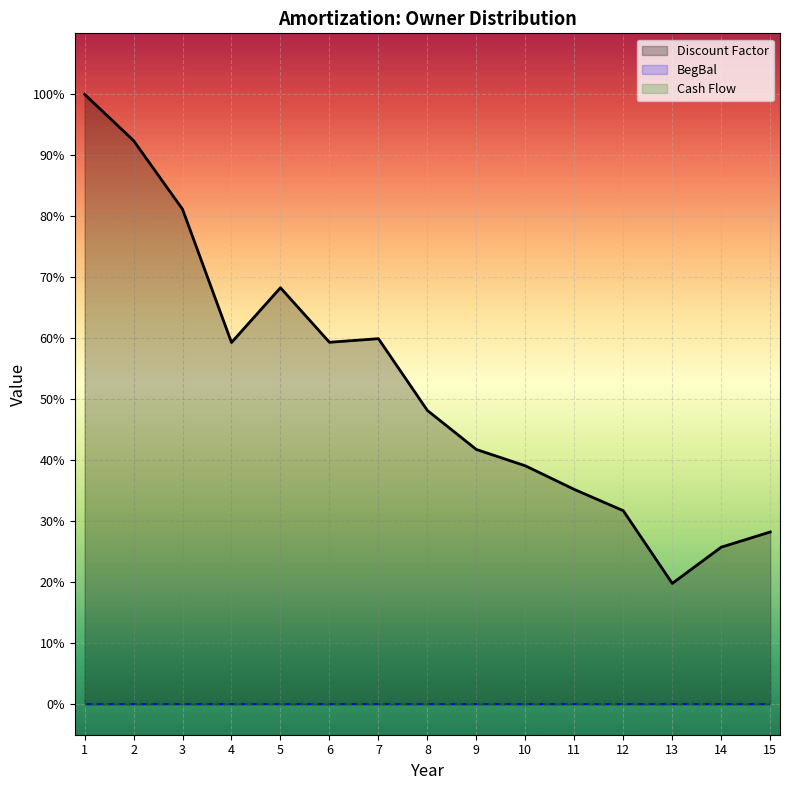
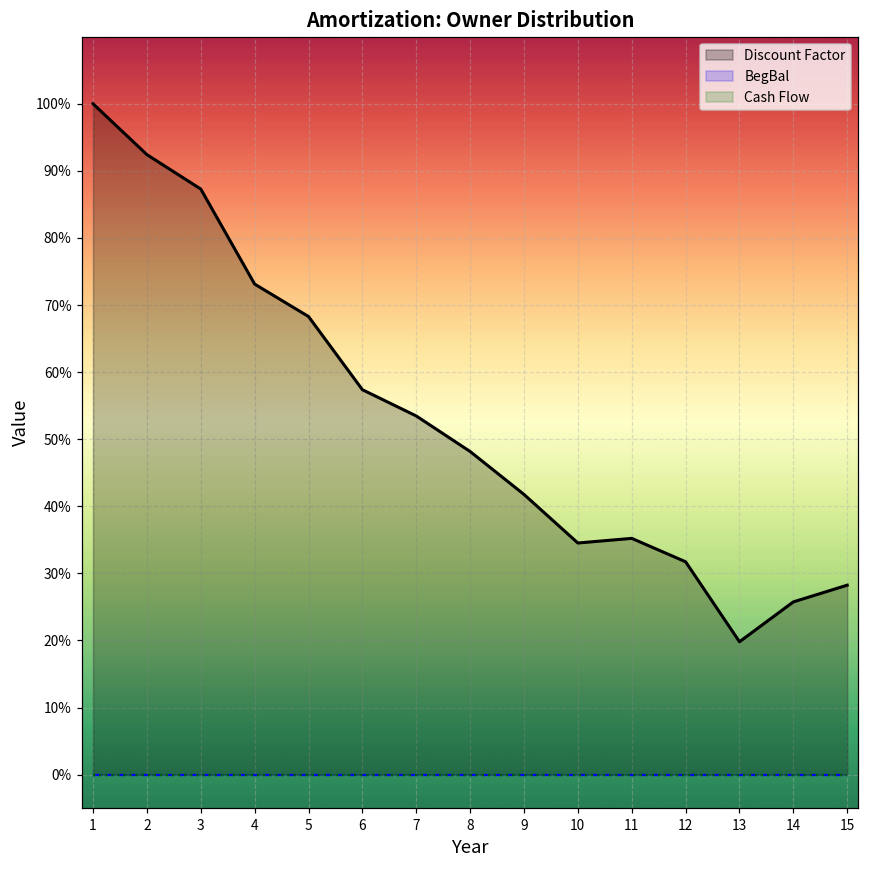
  {
    "Discount Factor": {
      "1": "100%",
      "2": "92%",
-     "3": "81%",
-     "4": "59%",
+     "3": "87%",
+     "4": "73%",
      "5": "68%",
-     "6": "59%",
-     "7": "60%",
+     "6": "57%",
+     "7": "53%",
      "8": "48%",
      "9": "42%",
-     "10": "39%",
+     "10": "35%",
      "11": "35%",
      "12": "32%",
      "13": "20%",
      "14": "26%",
      "15": "28%"
    },
    "Cash Flow": {
      "1": "0%",
      "2": "0%",
      "3": "0%",
      "4": "0%",
      "5": "0%",
      "6": "0%",
      "7": "0%",
      "8": "0%",
      "9": "0%",
      "10": "0%",
      "11": "0%",
      "12": "0%",
      "13": "0%",
      "14": "0%",
      "15": "0%"
    }
  }
